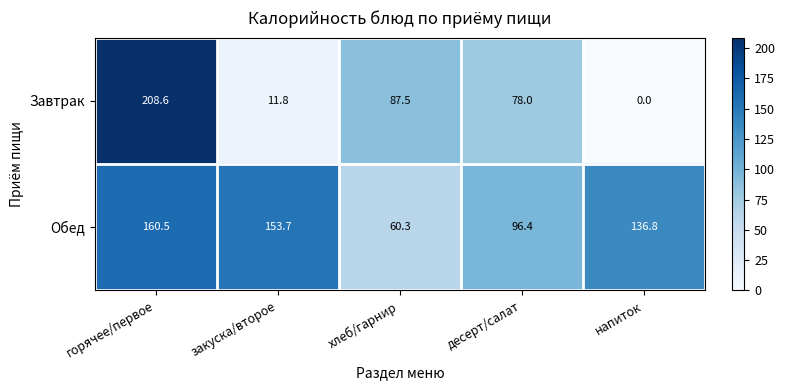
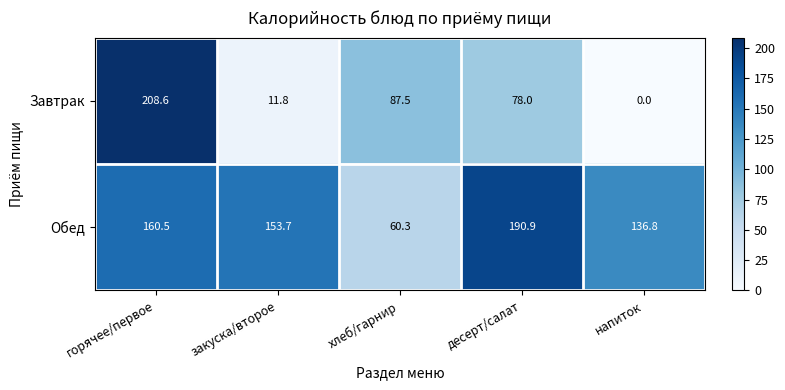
  {
    "Завтрак": {
      "горячее/первое": 208.6,
      "закуска/второе": 11.8,
      "хлеб/гарнир": 87.5,
      "десерт/салат": 78.0,
      "напиток": 0.0
    },
    "Обед": {
      "горячее/первое": 160.5,
      "закуска/второе": 153.7,
      "хлеб/гарнир": 60.3,
-     "десерт/салат": 96.4,
+     "десерт/салат": 190.9,
      "напиток": 136.8
    }
  }
